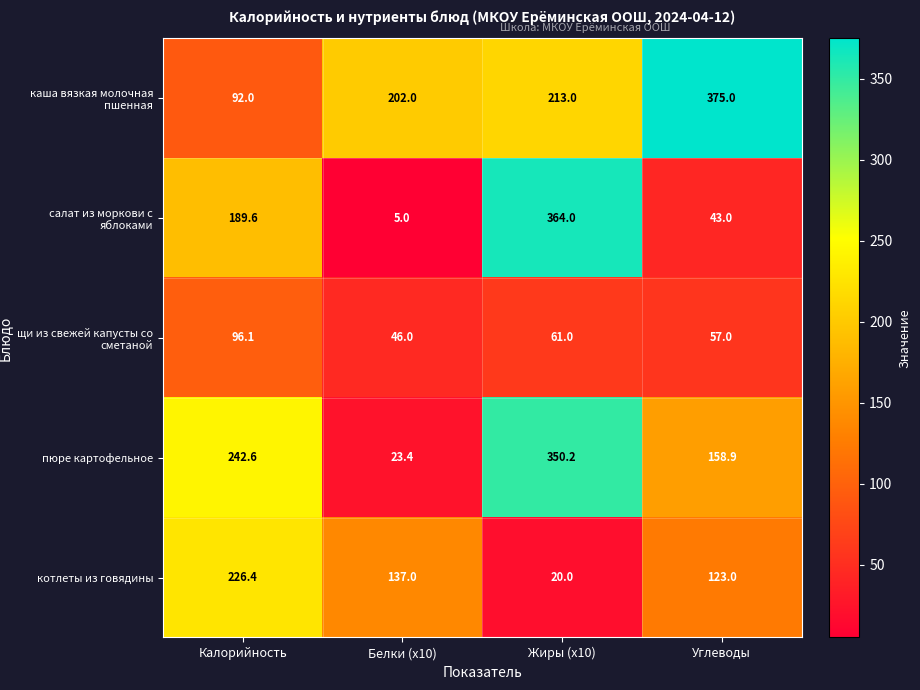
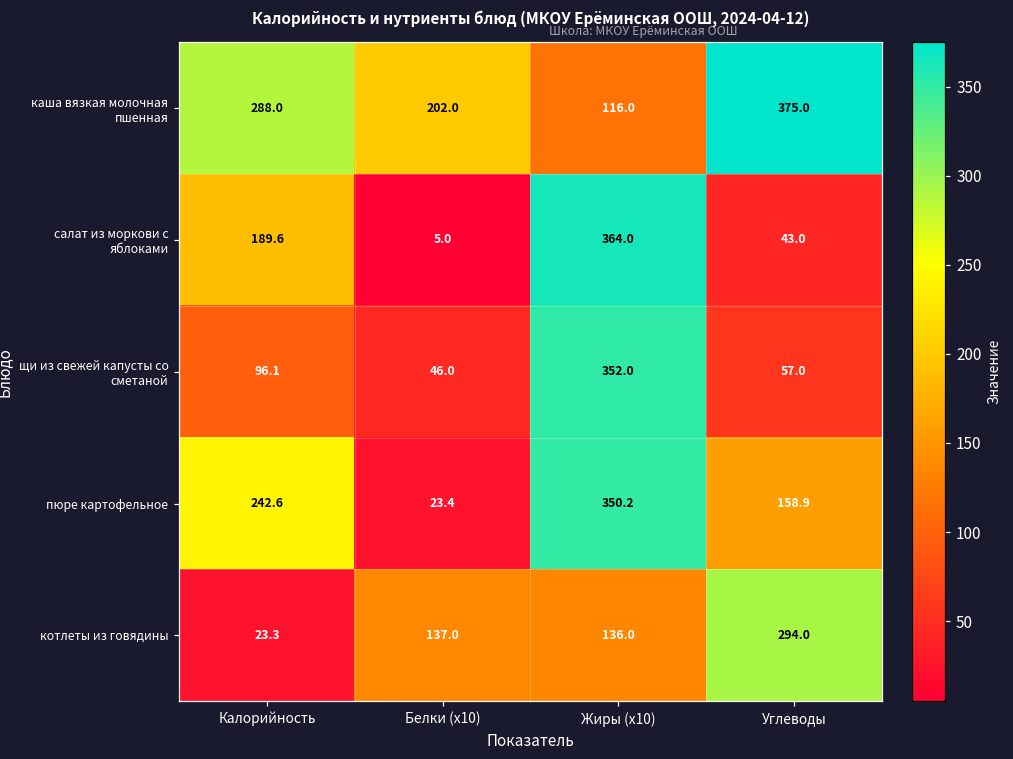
  {
    "каша вязкая молочная пшенная": {
-     "Калорийность": 92.0,
+     "Калорийность": 288.0,
      "Белки (x10)": 202.0,
-     "Жиры (x10)": 213.0,
+     "Жиры (x10)": 116.0,
      "Углеводы": 375.0
    },
    "салат из моркови с яблоками": {
      "Калорийность": 189.6,
      "Белки (x10)": 5.0,
      "Жиры (x10)": 364.0,
      "Углеводы": 43.0
    },
    "щи из свежей капусты со сметаной": {
      "Калорийность": 96.1,
      "Белки (x10)": 46.0,
-     "Жиры (x10)": 61.0,
+     "Жиры (x10)": 352.0,
      "Углеводы": 57.0
    },
    "пюре картофельное": {
      "Калорийность": 242.6,
      "Белки (x10)": 23.4,
      "Жиры (x10)": 350.2,
      "Углеводы": 158.9
    },
    "котлеты из говядины": {
-     "Калорийность": 226.4,
+     "Калорийность": 23.3,
      "Белки (x10)": 137.0,
-     "Жиры (x10)": 20.0,
-     "Углеводы": 123.0
+     "Жиры (x10)": 136.0,
+     "Углеводы": 294.0
    }
  }
